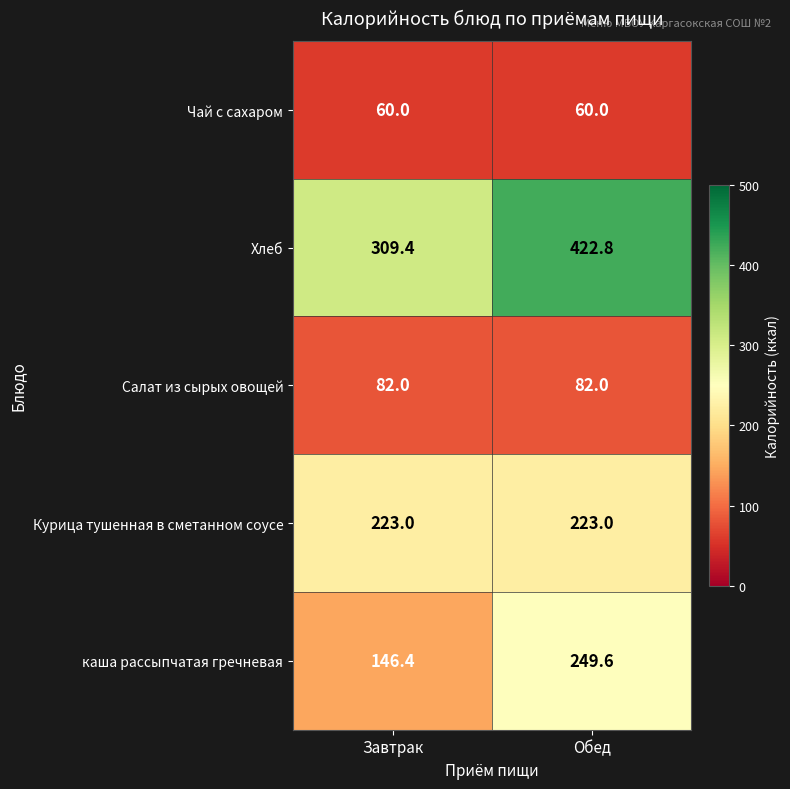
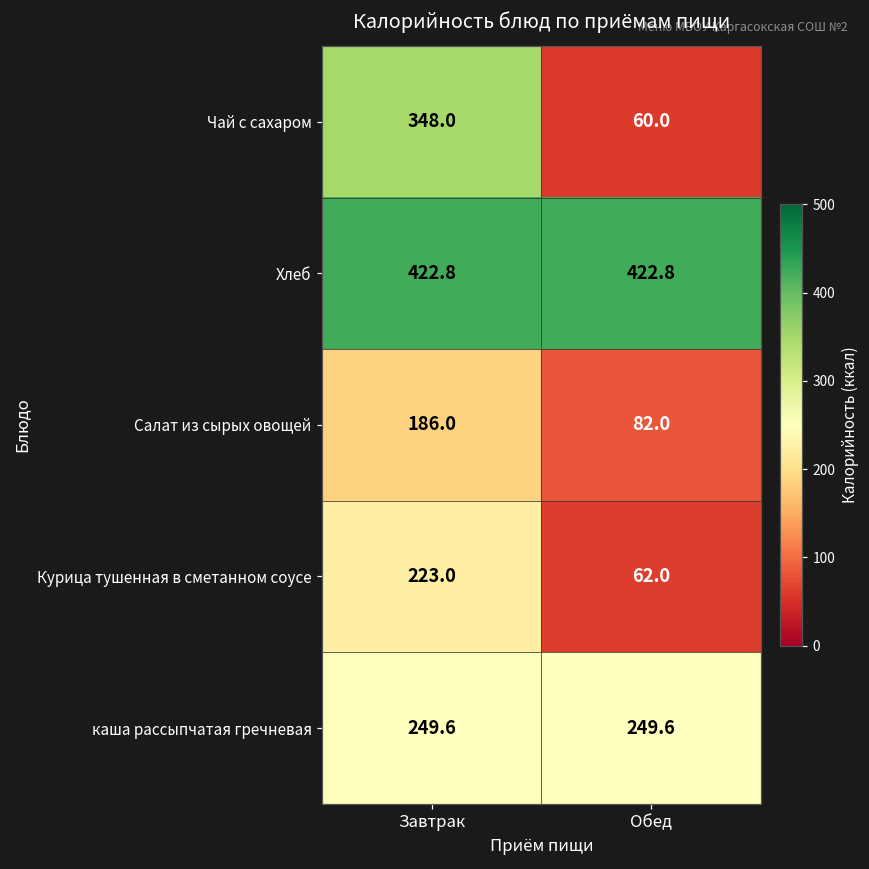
  {
    "Чай с сахаром": {
-     "Завтрак": 60.0,
+     "Завтрак": 348.0,
      "Обед": 60.0
    },
    "Хлеб": {
-     "Завтрак": 309.4,
+     "Завтрак": 422.8,
      "Обед": 422.8
    },
    "Салат из сырых овощей": {
-     "Завтрак": 82.0,
+     "Завтрак": 186.0,
      "Обед": 82.0
    },
    "Курица тушенная в сметанном соусе": {
      "Завтрак": 223.0,
-     "Обед": 223.0
+     "Обед": 62.0
    },
    "каша рассыпчатая гречневая": {
-     "Завтрак": 146.4,
+     "Завтрак": 249.6,
      "Обед": 249.6
    }
  }
